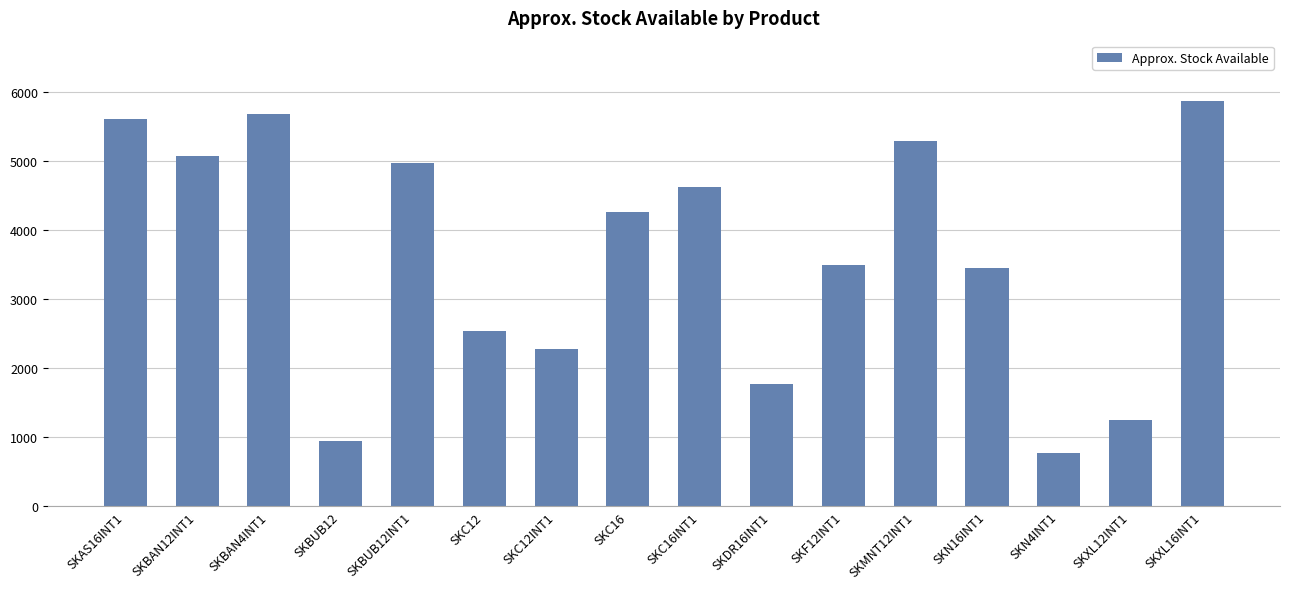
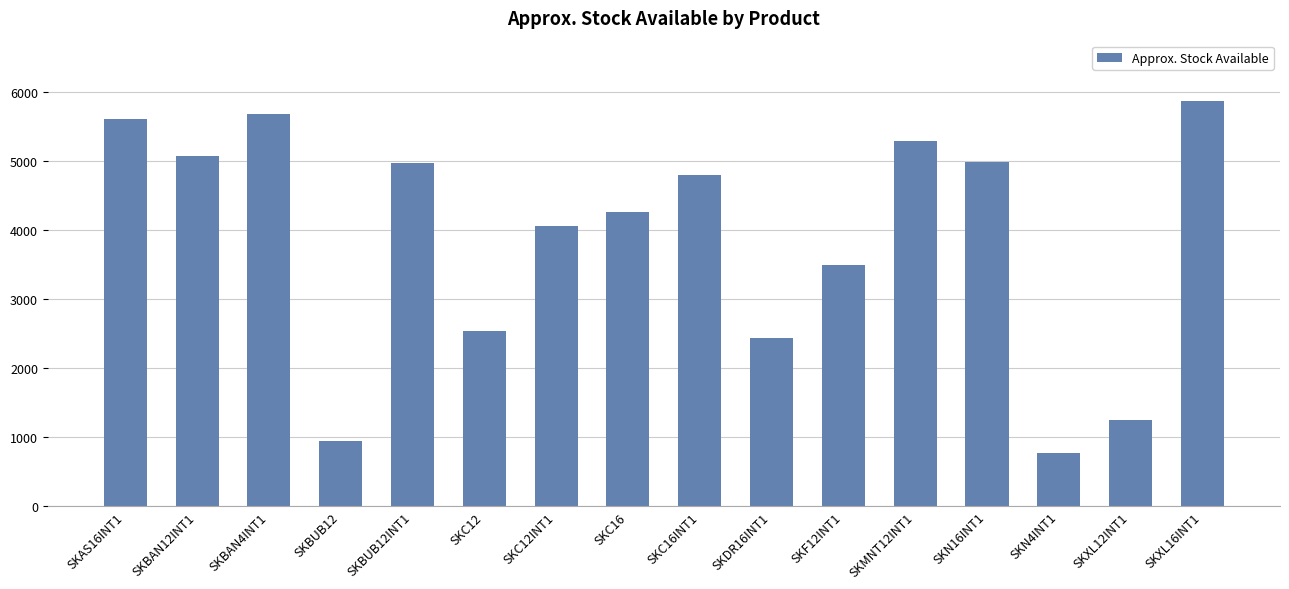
  {
    "SKAS16INT1": 5600,
    "SKBAN12INT1": 5100,
    "SKBAN4INT1": 5700,
    "SKBUB12": 900,
    "SKBUB12INT1": 5000,
    "SKC12": 2500,
-   "SKC12INT1": 2300,
+   "SKC12INT1": 4100,
    "SKC16": 4300,
-   "SKC16INT1": 4600,
-   "SKDR16INT1": 1800,
+   "SKC16INT1": 4800,
+   "SKDR16INT1": 2400,
    "SKF12INT1": 3500,
    "SKMNT12INT1": 5300,
-   "SKN16INT1": 3400,
+   "SKN16INT1": 5000,
    "SKN4INT1": 800,
    "SKXL12INT1": 1300,
    "SKXL16INT1": 5900
  }
